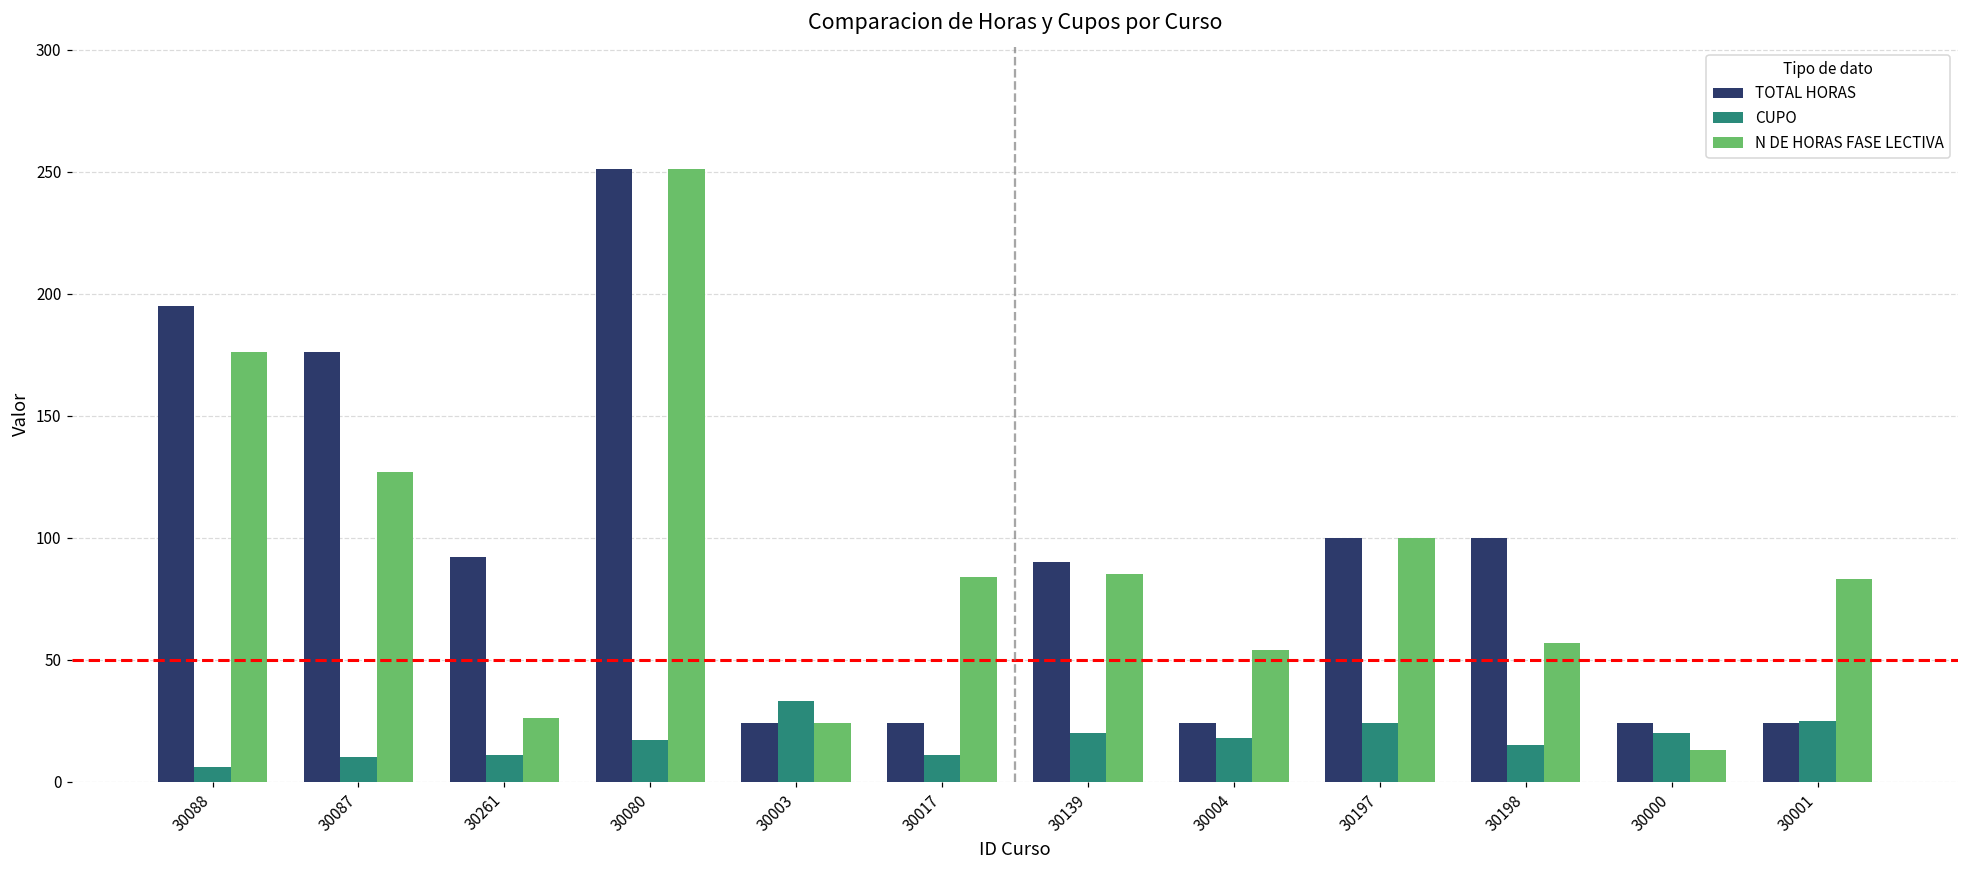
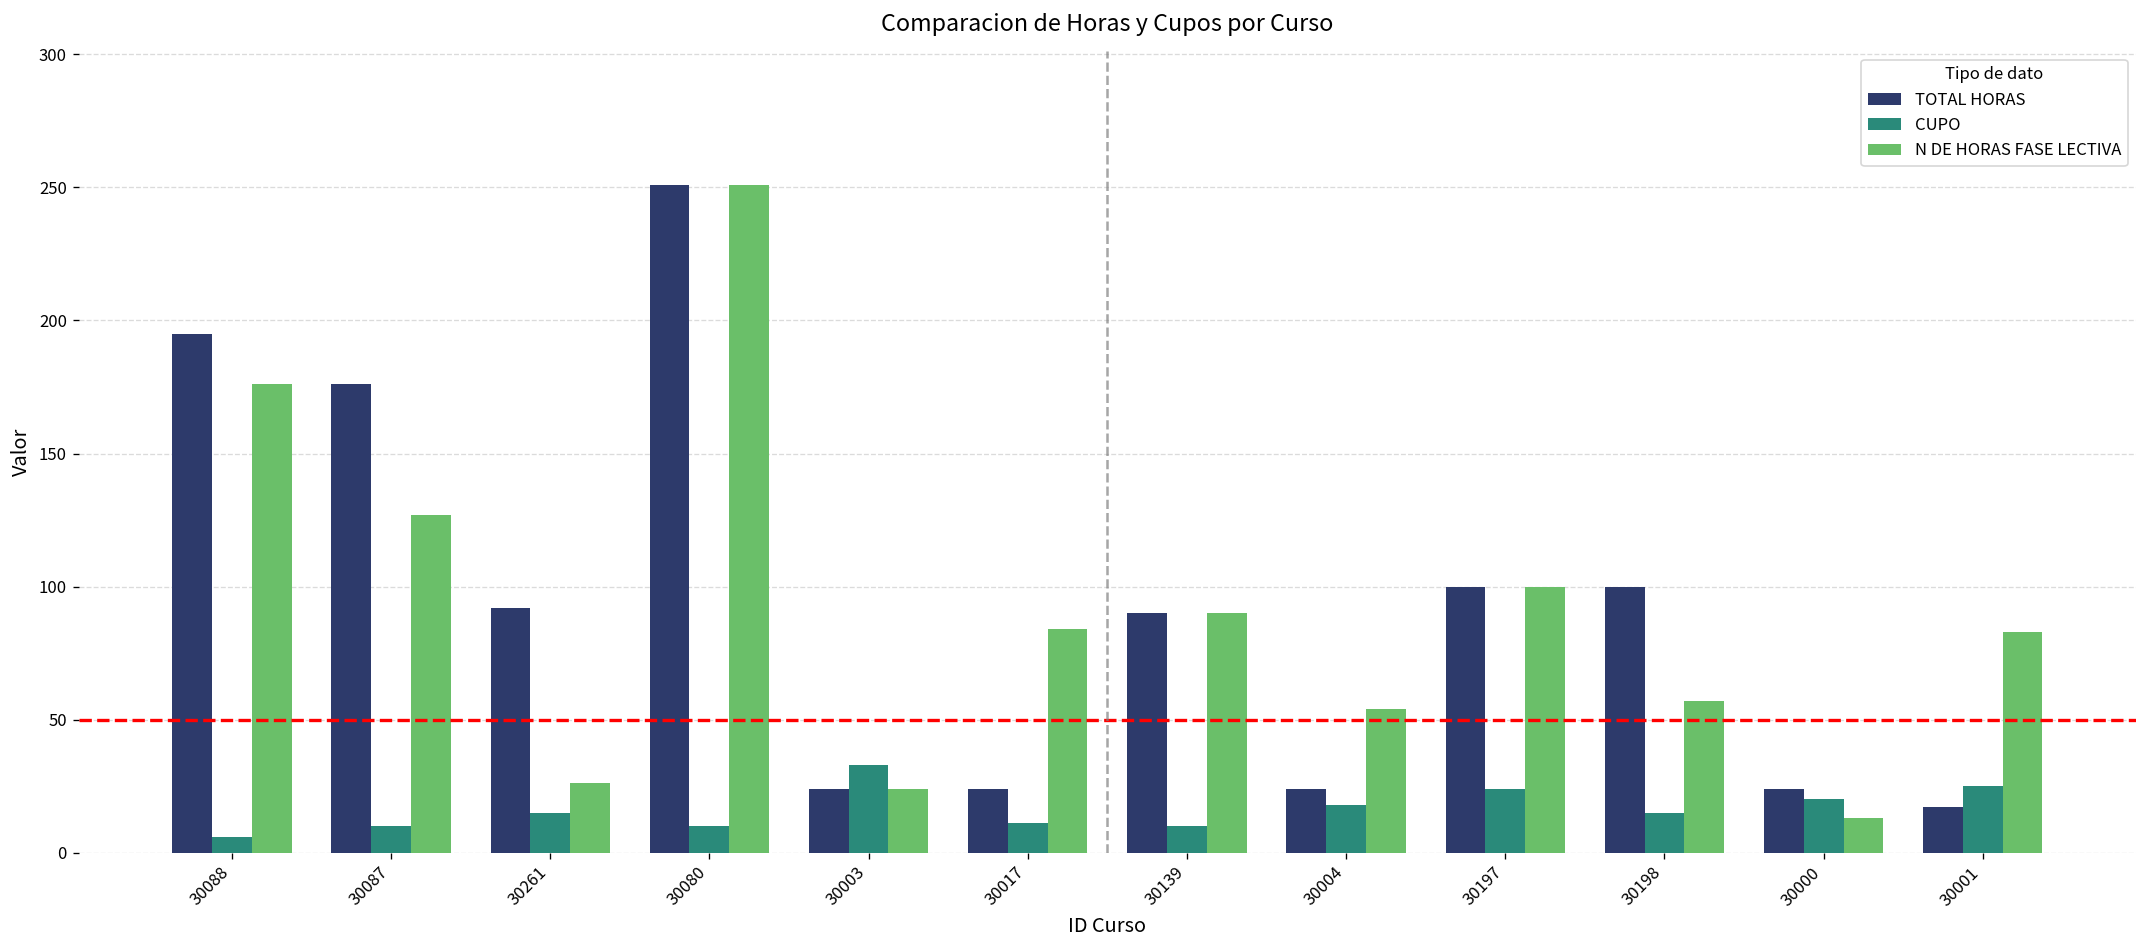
  {
    "TOTAL HORAS": {
      "30088": 195,
      "30087": 176,
      "30261": 92,
      "30080": 251,
      "30003": 24,
      "30017": 24,
      "30139": 90,
      "30004": 24,
      "30197": 100,
      "30198": 100,
      "30000": 24,
-     "30001": 24
+     "30001": 17
    },
    "CUPO": {
      "30088": 6,
      "30087": 10,
-     "30261": 11,
-     "30080": 17,
+     "30261": 15,
+     "30080": 10,
      "30003": 33,
      "30017": 11,
-     "30139": 20,
+     "30139": 10,
      "30004": 18,
      "30197": 24,
      "30198": 15,
      "30000": 20,
      "30001": 25
    },
    "N DE HORAS FASE LECTIVA": {
      "30088": 176,
      "30087": 127,
      "30261": 26,
      "30080": 251,
      "30003": 24,
      "30017": 84,
-     "30139": 85,
+     "30139": 90,
      "30004": 54,
      "30197": 100,
      "30198": 57,
      "30000": 13,
      "30001": 83
    }
  }
